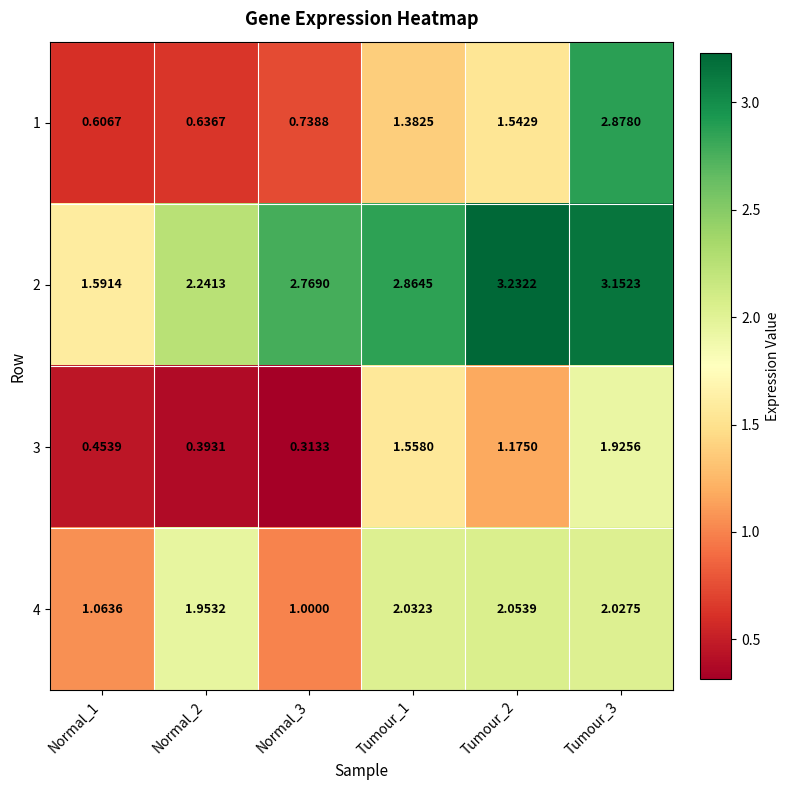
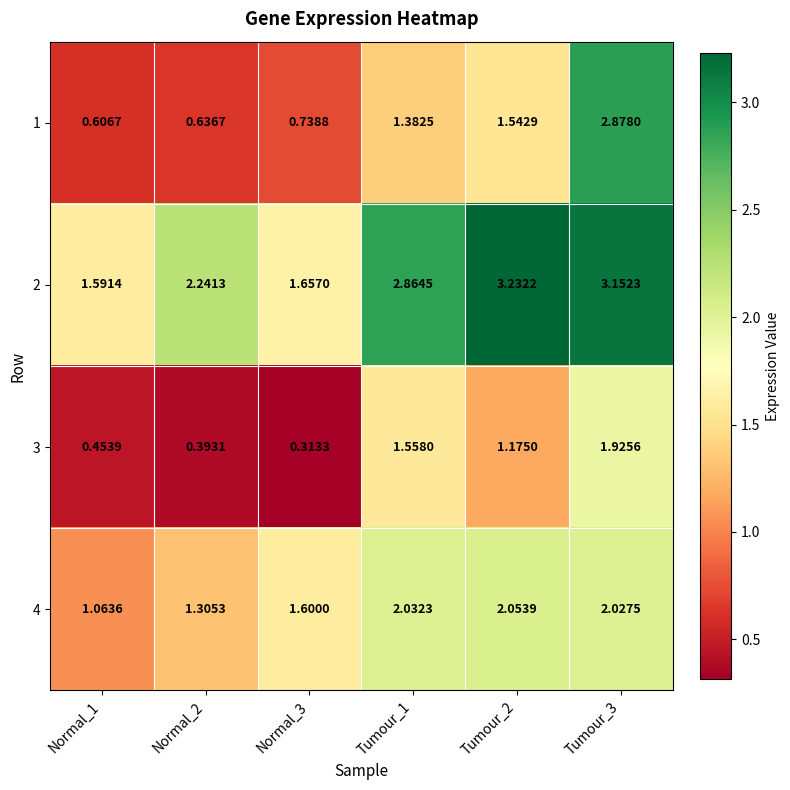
  {
    "1": {
      "Normal_1": 0.6067,
      "Normal_2": 0.6367,
      "Normal_3": 0.7388,
      "Tumour_1": 1.3825,
      "Tumour_2": 1.5429,
      "Tumour_3": 2.8780
    },
    "2": {
      "Normal_1": 1.5914,
      "Normal_2": 2.2413,
-     "Normal_3": 2.7690,
+     "Normal_3": 1.6570,
      "Tumour_1": 2.8645,
      "Tumour_2": 3.2322,
      "Tumour_3": 3.1523
    },
    "3": {
      "Normal_1": 0.4539,
      "Normal_2": 0.3931,
      "Normal_3": 0.3133,
      "Tumour_1": 1.5580,
      "Tumour_2": 1.1750,
      "Tumour_3": 1.9256
    },
    "4": {
      "Normal_1": 1.0636,
-     "Normal_2": 1.9532,
-     "Normal_3": 1.0000,
+     "Normal_2": 1.3053,
+     "Normal_3": 1.6000,
      "Tumour_1": 2.0323,
      "Tumour_2": 2.0539,
      "Tumour_3": 2.0275
    }
  }
